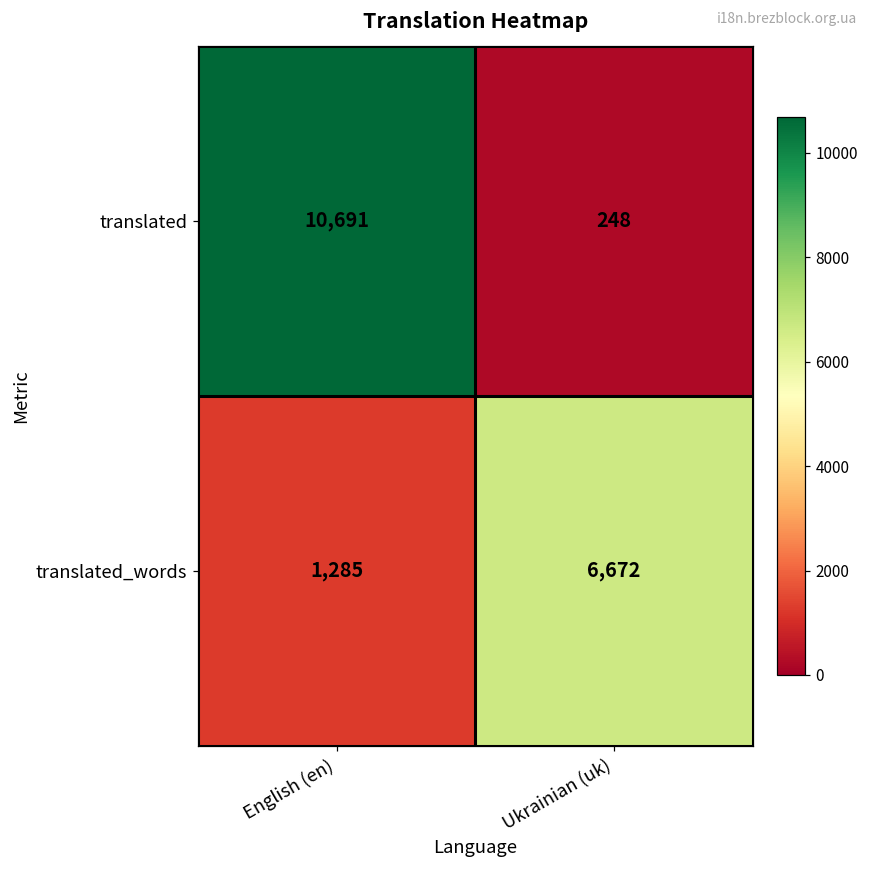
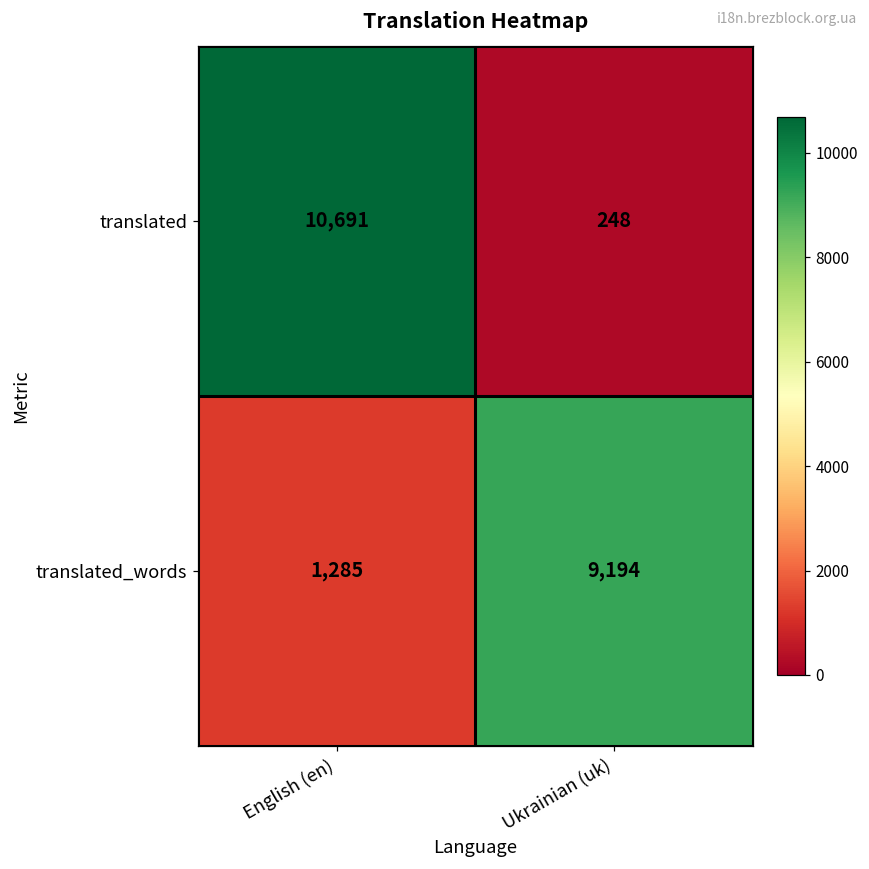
  {
    "translated": {
      "English (en)": "10,691",
      "Ukrainian (uk)": "248"
    },
    "translated_words": {
      "English (en)": "1,285",
-     "Ukrainian (uk)": "6,672"
+     "Ukrainian (uk)": "9,194"
    }
  }
